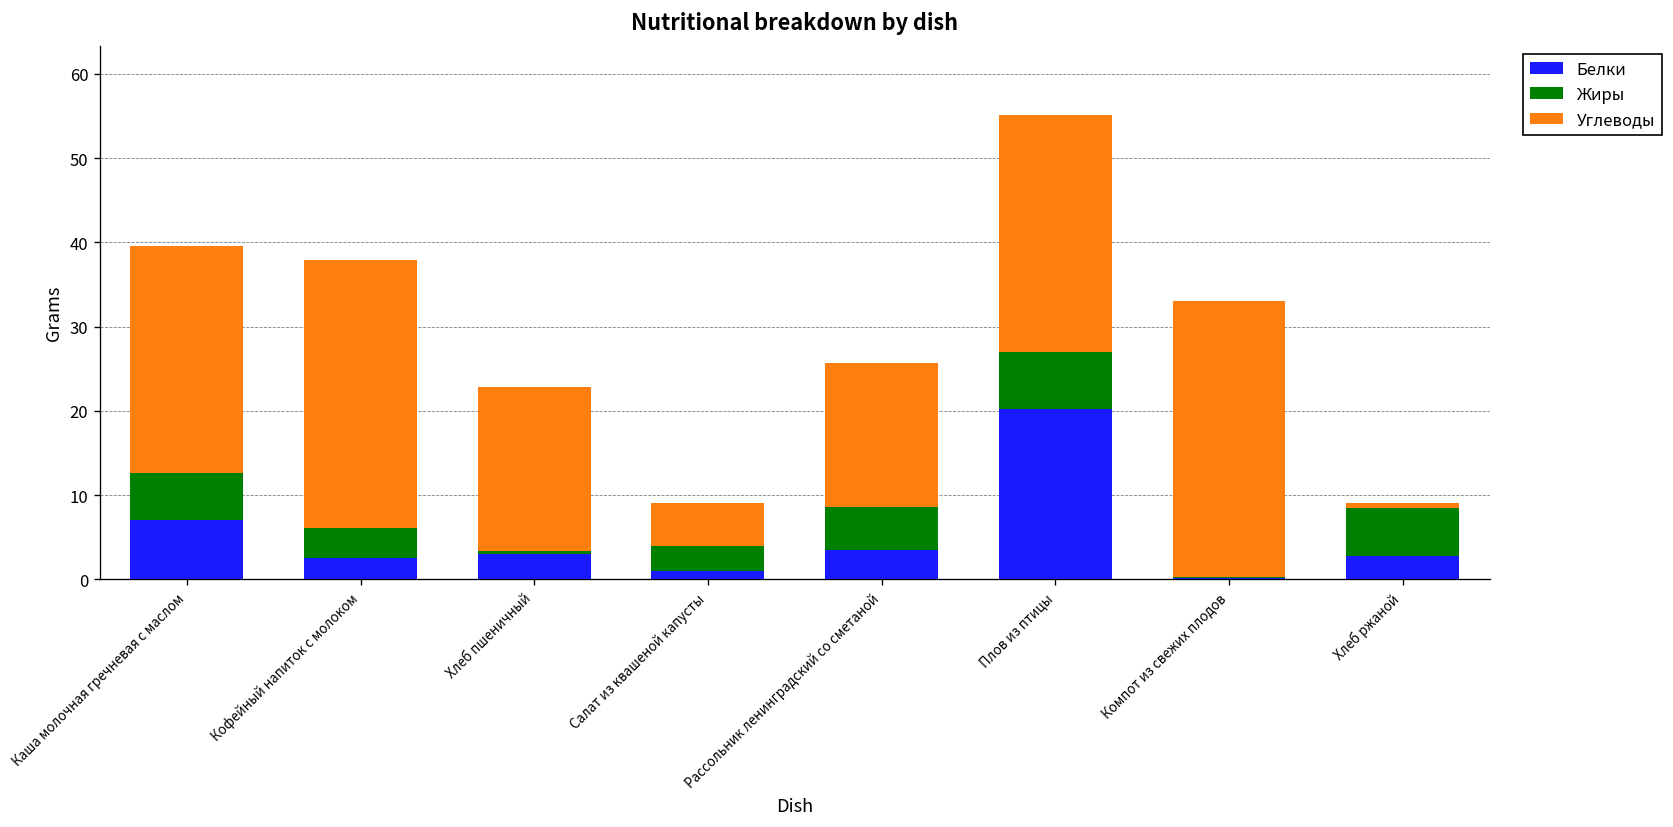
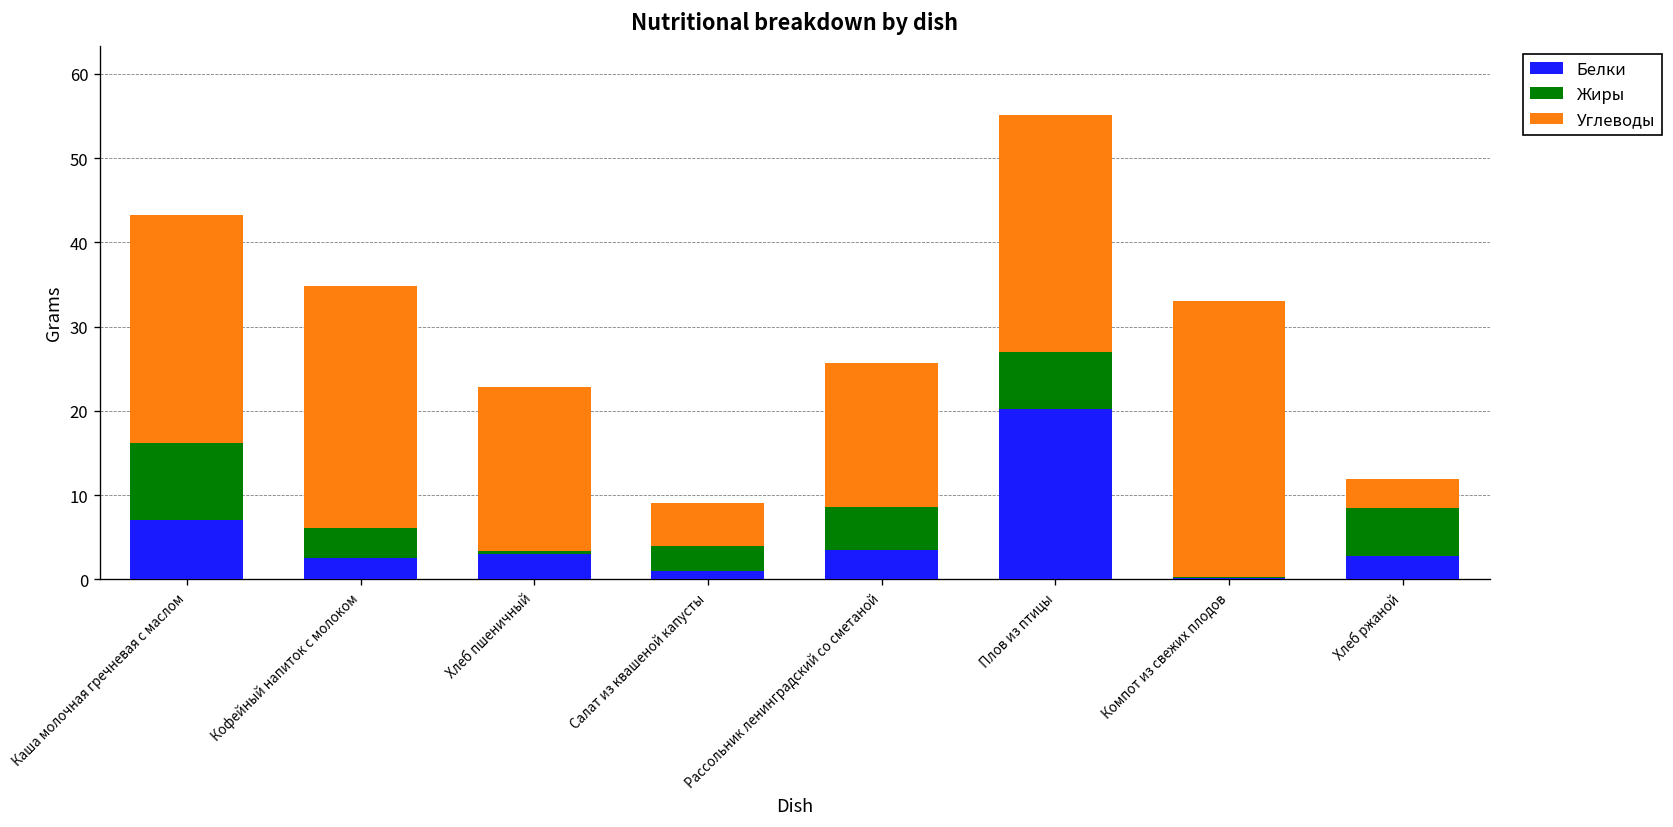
  {
    "Белки": {
      "Каша молочная гречневая с маслом": 7,
      "Кофейный напиток с молоком": 3,
      "Хлеб пшеничный": 3,
      "Салат из квашеной капусты": 1,
      "Рассольник ленинградский со сметаной": 3,
      "Плов из птицы": 20,
      "Хлеб ржаной": 3
    },
    "Жиры": {
-     "Каша молочная гречневая с маслом": 6,
+     "Каша молочная гречневая с маслом": 9,
      "Кофейный напиток с молоком": 4,
      "Салат из квашеной капусты": 3,
      "Рассольник ленинградский со сметаной": 5,
      "Плов из птицы": 7,
      "Хлеб ржаной": 6
    },
    "Углеводы": {
      "Каша молочная гречневая с маслом": 27,
-     "Кофейный напиток с молоком": 32,
+     "Кофейный напиток с молоком": 29,
      "Хлеб пшеничный": 19,
      "Салат из квашеной капусты": 5,
      "Рассольник ленинградский со сметаной": 17,
      "Плов из птицы": 28,
      "Компот из свежих плодов": 33,
-     "Хлеб ржаной": 1
+     "Хлеб ржаной": 4
    }
  }
